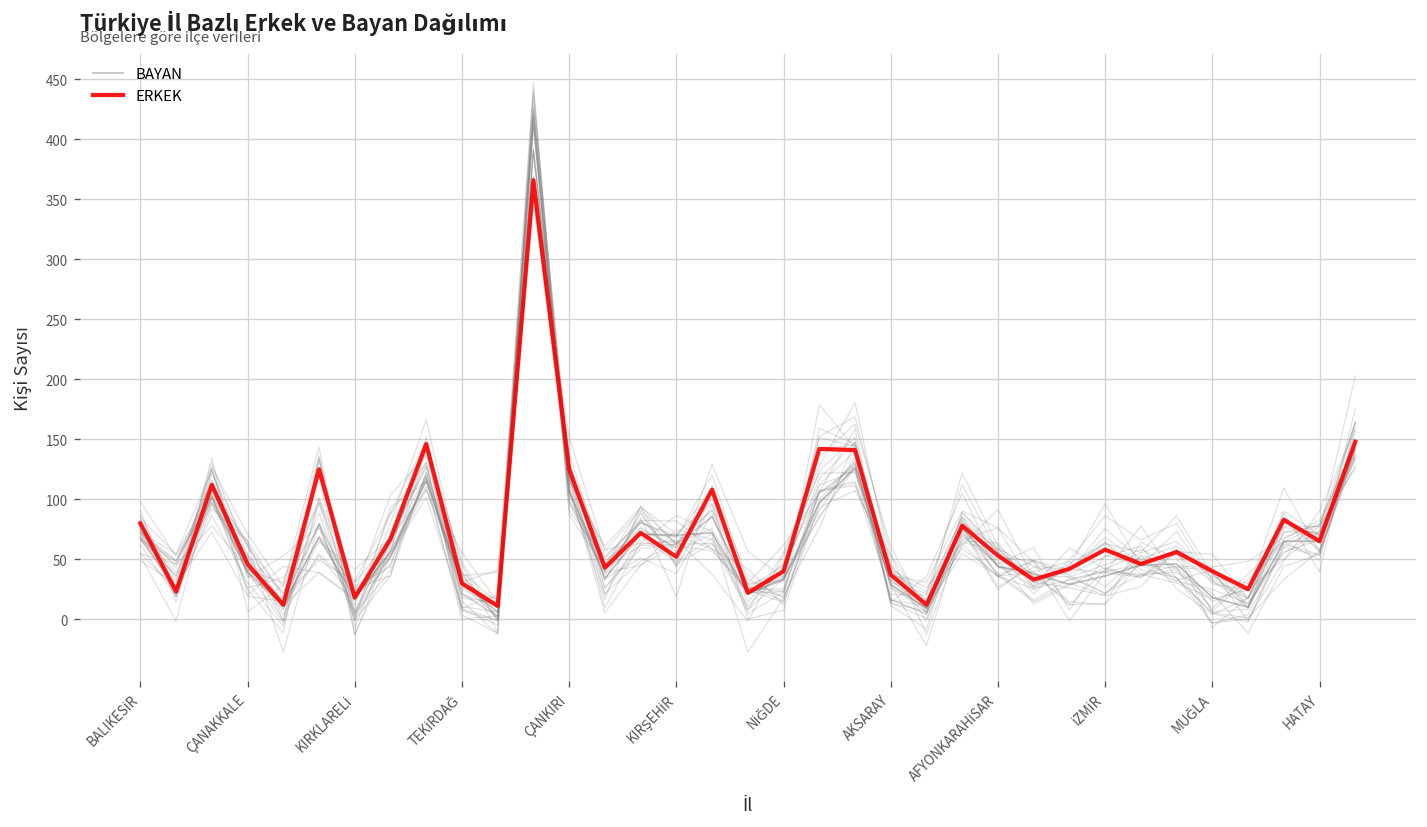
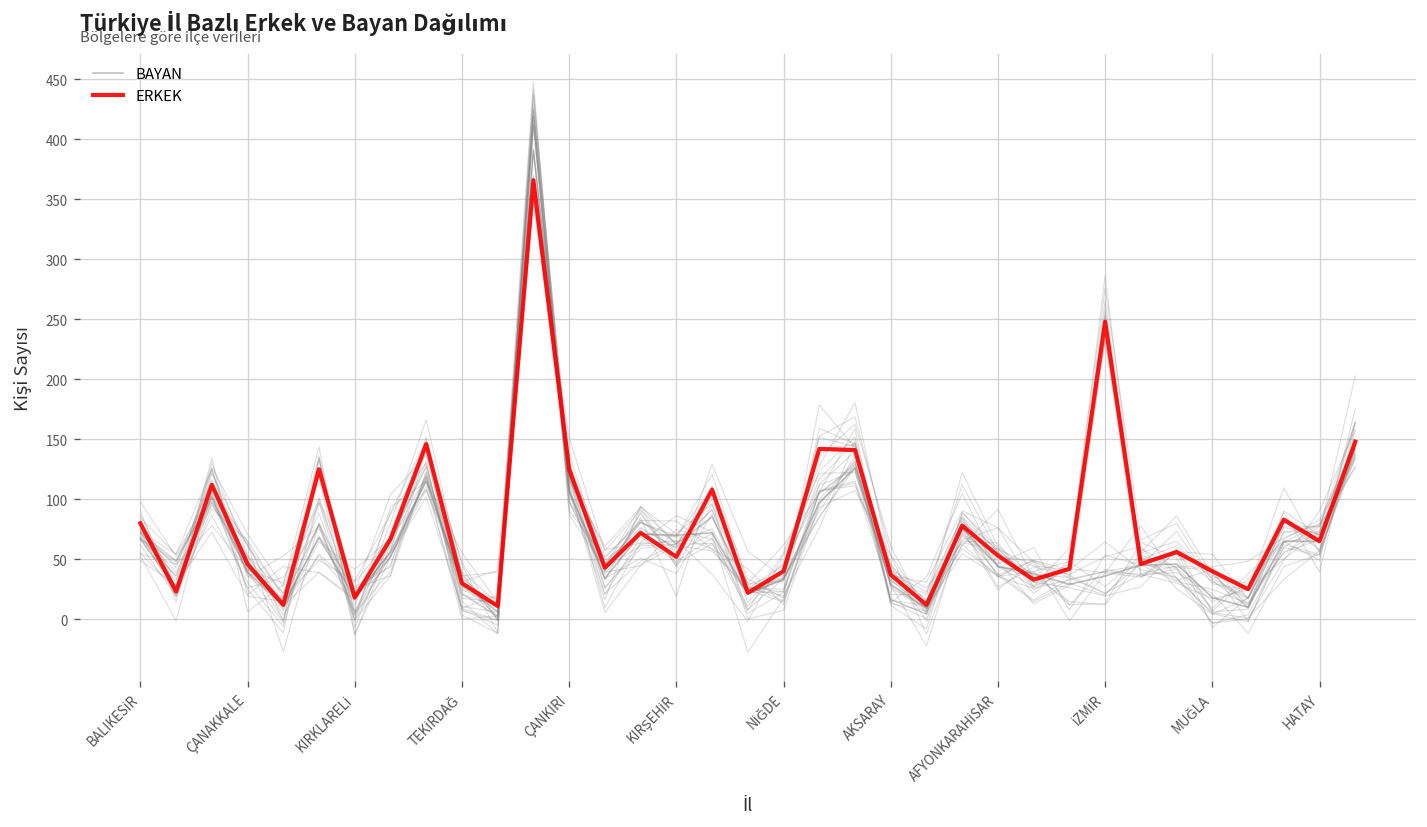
  {
    "ERKEK": {
      "KIRŞEHİR": 50,
-     "İZMİR": 60
+     "İZMİR": 250
    }
  }
